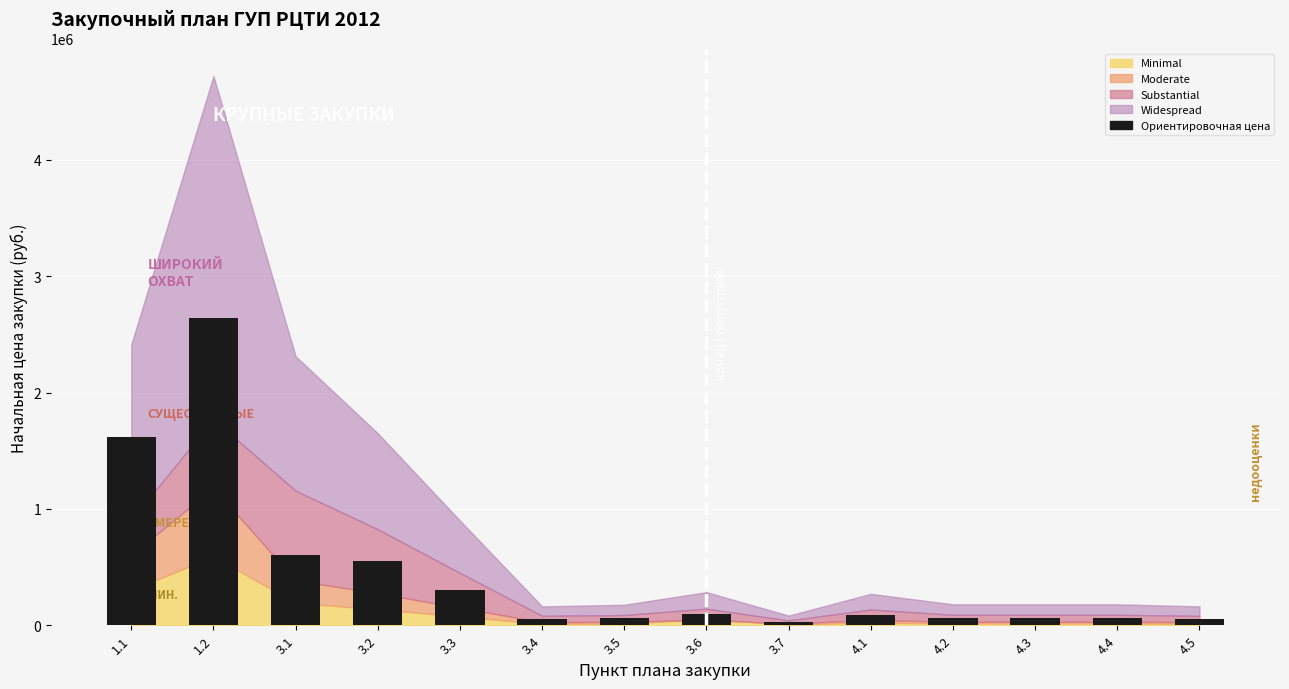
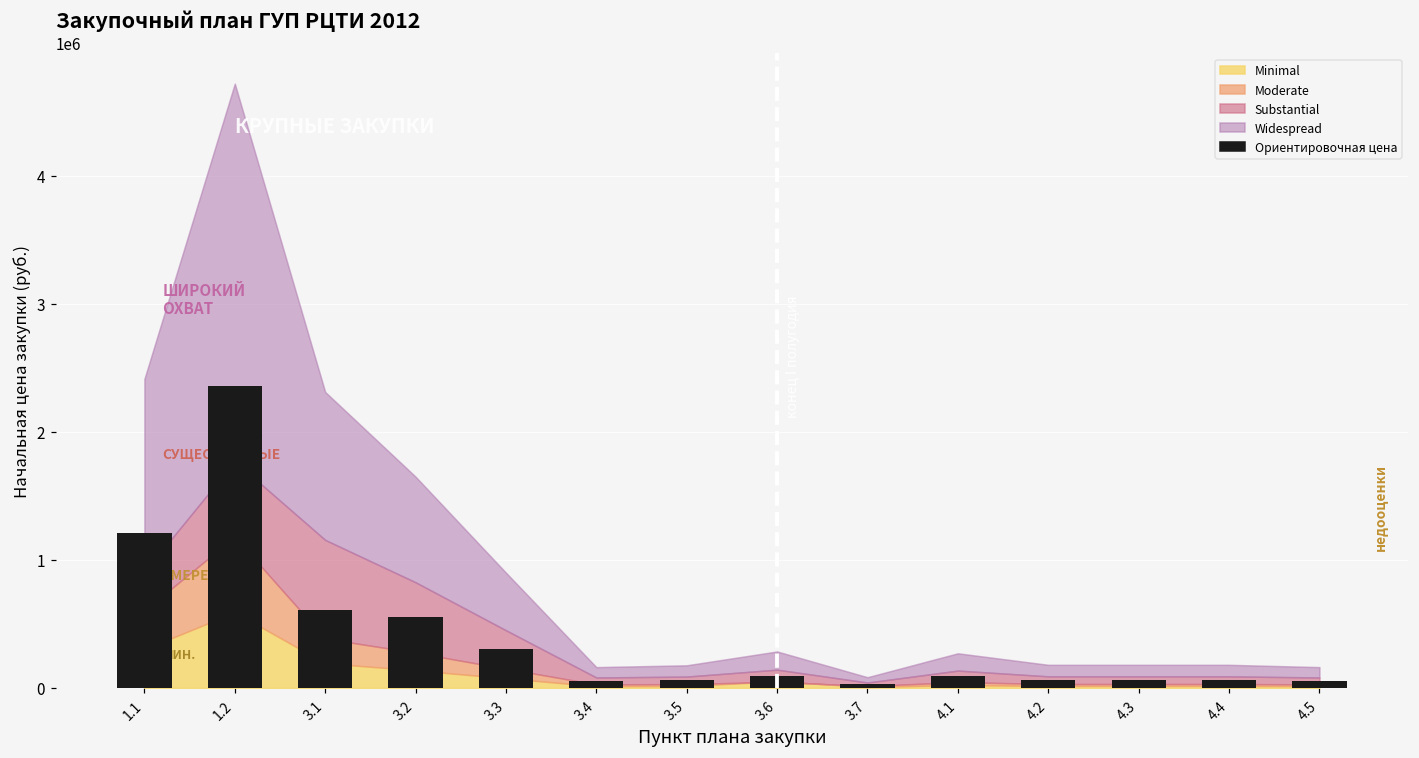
  {
    "Ориентировочная цена": {
-     "1.1": 1610000,
-     "1.2": 2640000,
+     "1.1": 1210000,
+     "1.2": 2360000,
      "3.1": 610000,
      "3.2": 550000,
      "3.3": 300000,
      "3.4": 50000,
      "3.5": 60000,
      "3.6": 90000,
      "3.7": 30000,
      "4.1": 90000,
      "4.2": 60000,
      "4.3": 60000,
      "4.4": 60000,
      "4.5": 50000
    }
  }
